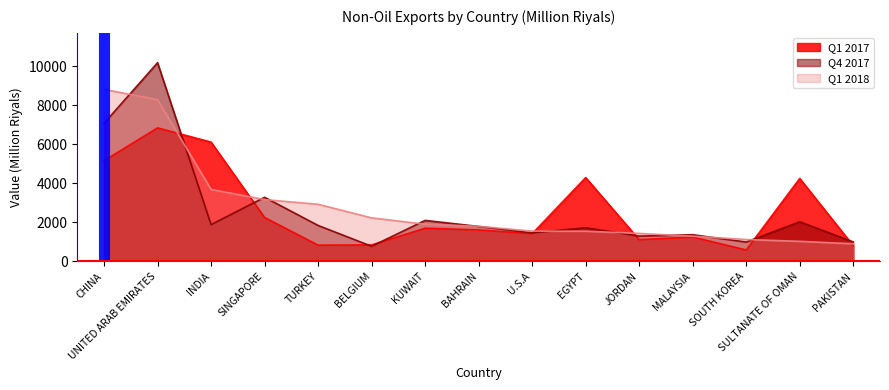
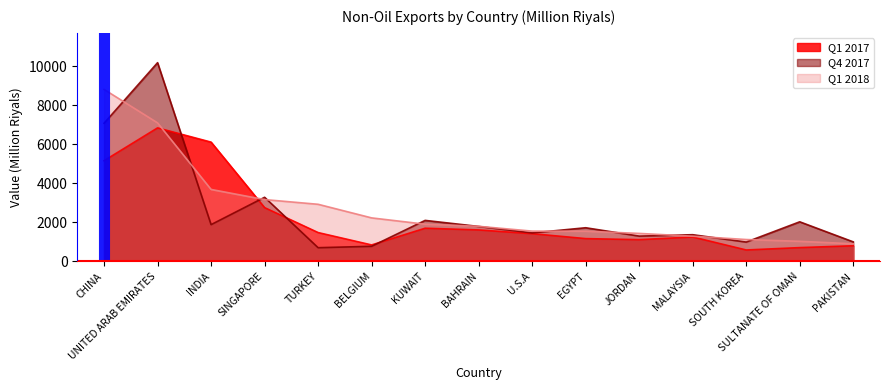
  {
    "Q1 2017": {
      "CHINA": 5200,
      "UNITED ARAB EMIRATES": 6800,
      "INDIA": 6100,
-     "SINGAPORE": 2300,
-     "TURKEY": 800,
+     "SINGAPORE": 2800,
+     "TURKEY": 1500,
      "KUWAIT": 1700,
      "BAHRAIN": 1600,
-     "EGYPT": 4300,
+     "EGYPT": 1200,
      "JORDAN": 1100,
      "SOUTH KOREA": 600,
-     "SULTANATE OF OMAN": 4300
+     "SULTANATE OF OMAN": 700
    },
    "Q4 2017": {
      "CHINA": 7100,
      "UNITED ARAB EMIRATES": 10200,
      "INDIA": 1900,
-     "TURKEY": 1800,
+     "TURKEY": 700,
      "KUWAIT": 2100,
      "EGYPT": 1700,
      "JORDAN": 1300,
      "SOUTH KOREA": 1000,
      "SULTANATE OF OMAN": 2000
    },
    "Q1 2018": {
      "CHINA": 8800,
-     "UNITED ARAB EMIRATES": 8300,
+     "UNITED ARAB EMIRATES": 7100,
      "INDIA": 3700,
      "TURKEY": 2900,
      "BELGIUM": 2200,
      "KUWAIT": 1900,
      "EGYPT": 1500,
      "JORDAN": 1400,
      "SOUTH KOREA": 1100,
      "SULTANATE OF OMAN": 1000
    }
  }
